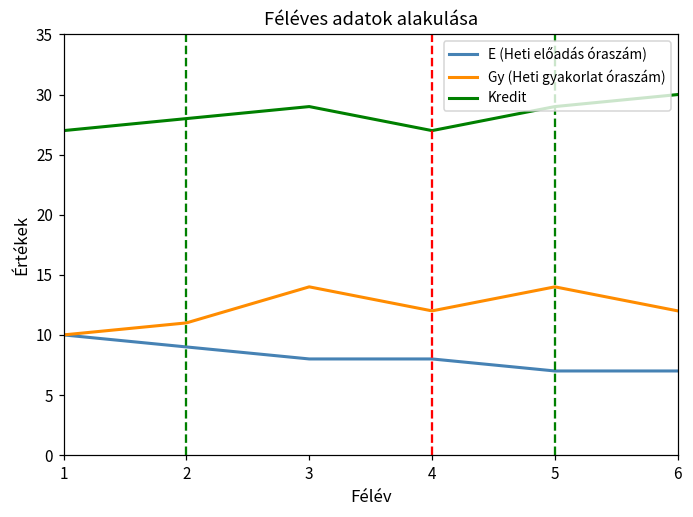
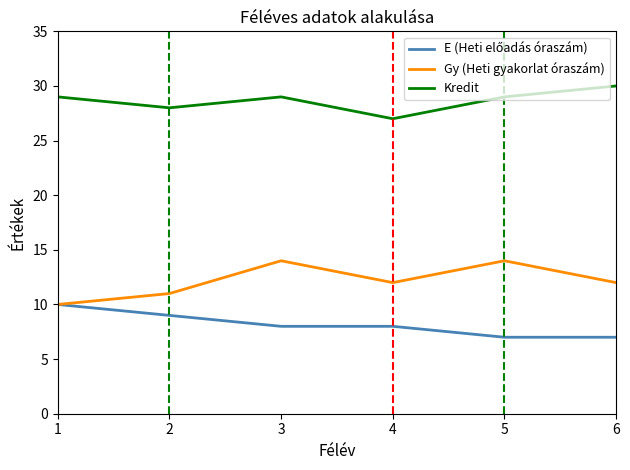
  {
    "E (Heti előadás óraszám)": {
      "2": 9,
      "3": 8,
      "4": 8,
      "5": 7,
      "6": 7
    },
    "Gy (Heti gyakorlat óraszám)": {
      "2": 11,
      "3": 14,
      "4": 12,
      "5": 14,
      "6": 12
    },
    "Kredit": {
-     "1": 27,
+     "1": 29,
      "2": 28,
      "3": 29,
      "4": 27,
      "6": 30
    }
  }
